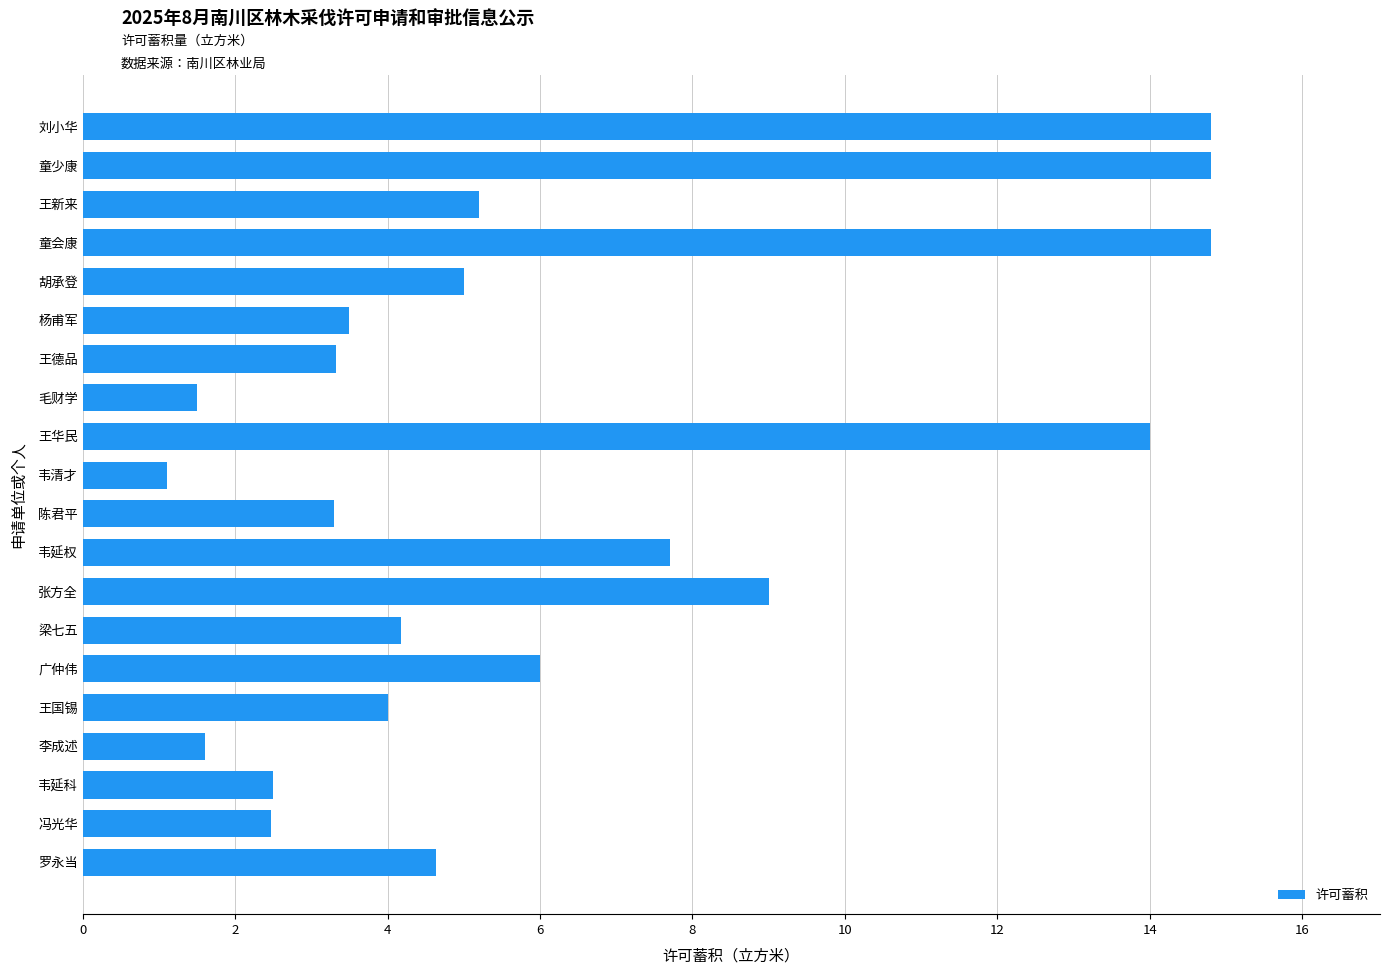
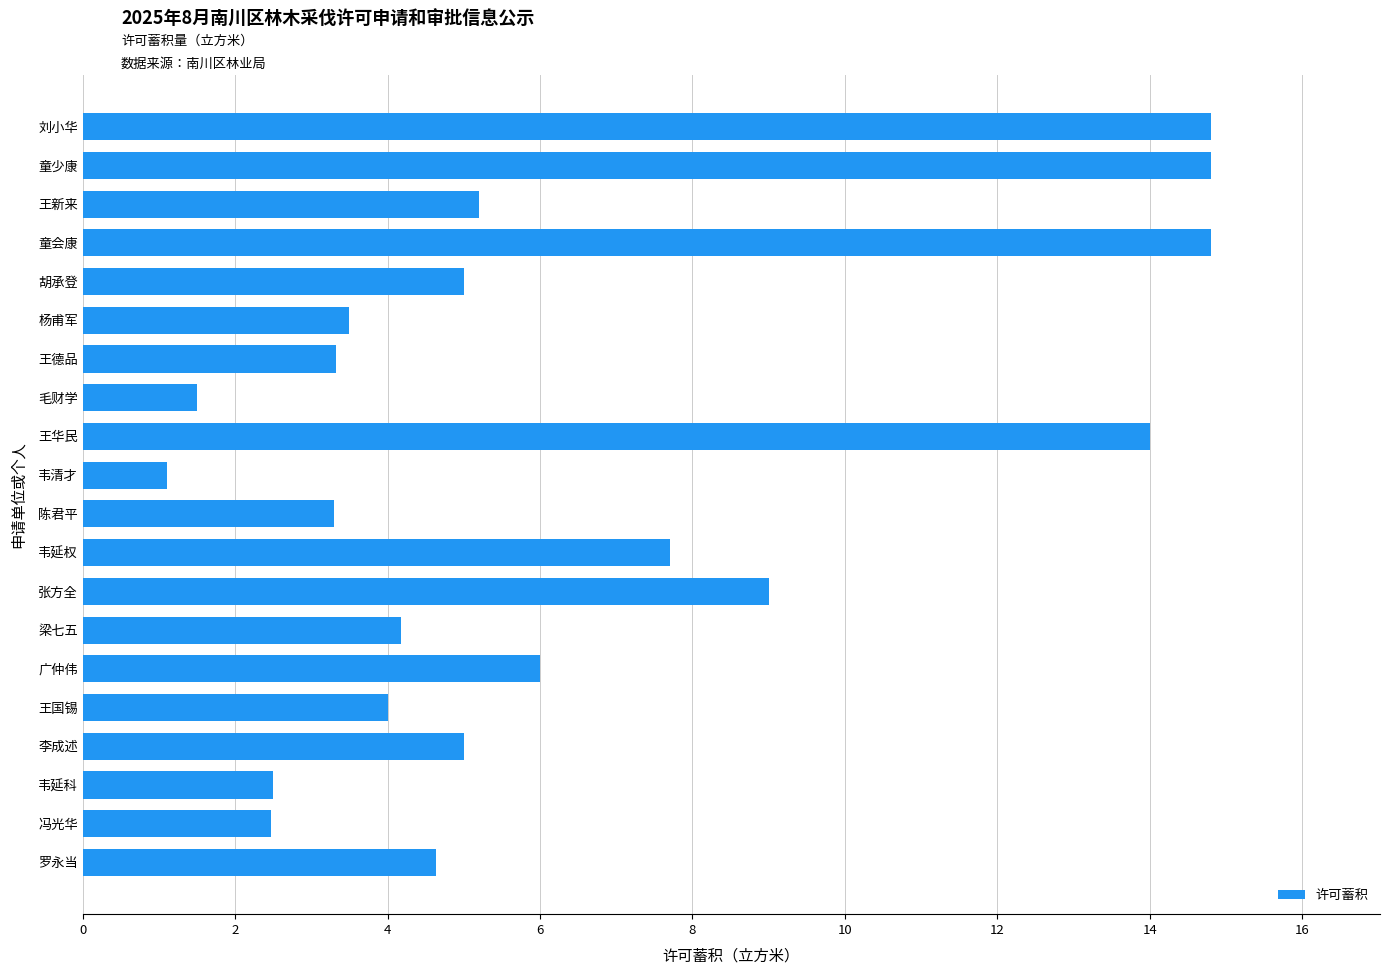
  {
    "刘小华": 14.8,
    "童少康": 14.8,
    "王新来": 5.2,
    "童会康": 14.8,
    "胡承登": 5.0,
    "杨甫军": 3.5,
    "王德品": 3.3,
    "毛财学": 1.5,
    "王华民": 14.0,
    "韦清才": 1.1,
    "陈君平": 3.3,
    "韦延权": 7.7,
    "张方全": 9.0,
    "梁七五": 4.2,
    "广仲伟": 6.0,
    "王国锡": 4.0,
-   "李成述": 1.6,
+   "李成述": 5.0,
    "韦延科": 2.5,
    "冯光华": 2.5,
    "罗永当": 4.6
  }
